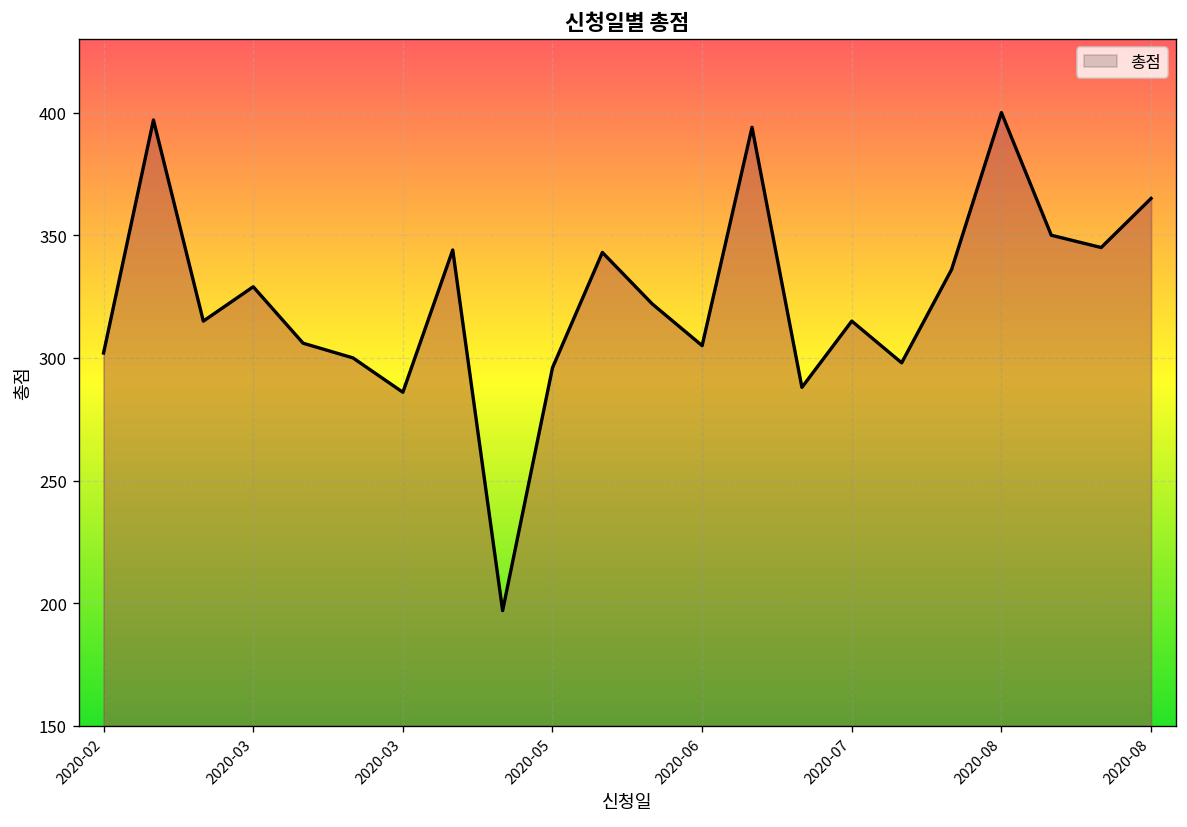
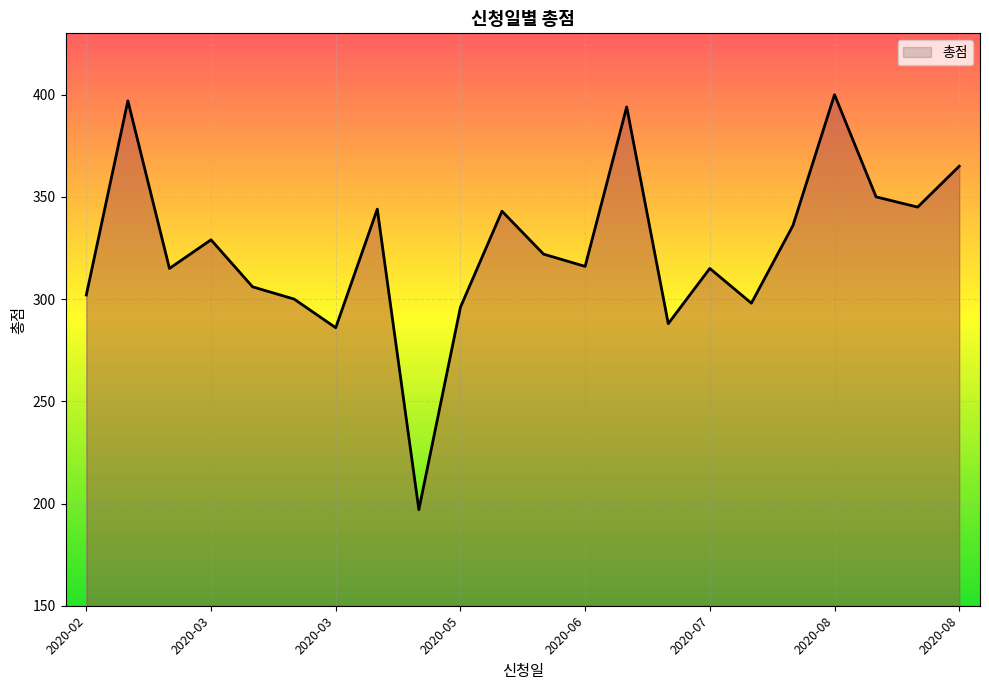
  {
    "2020-02": 302,
    "2020-05": 296,
-   "2020-06": 305,
+   "2020-06": 316,
    "2020-07": 315
  }
